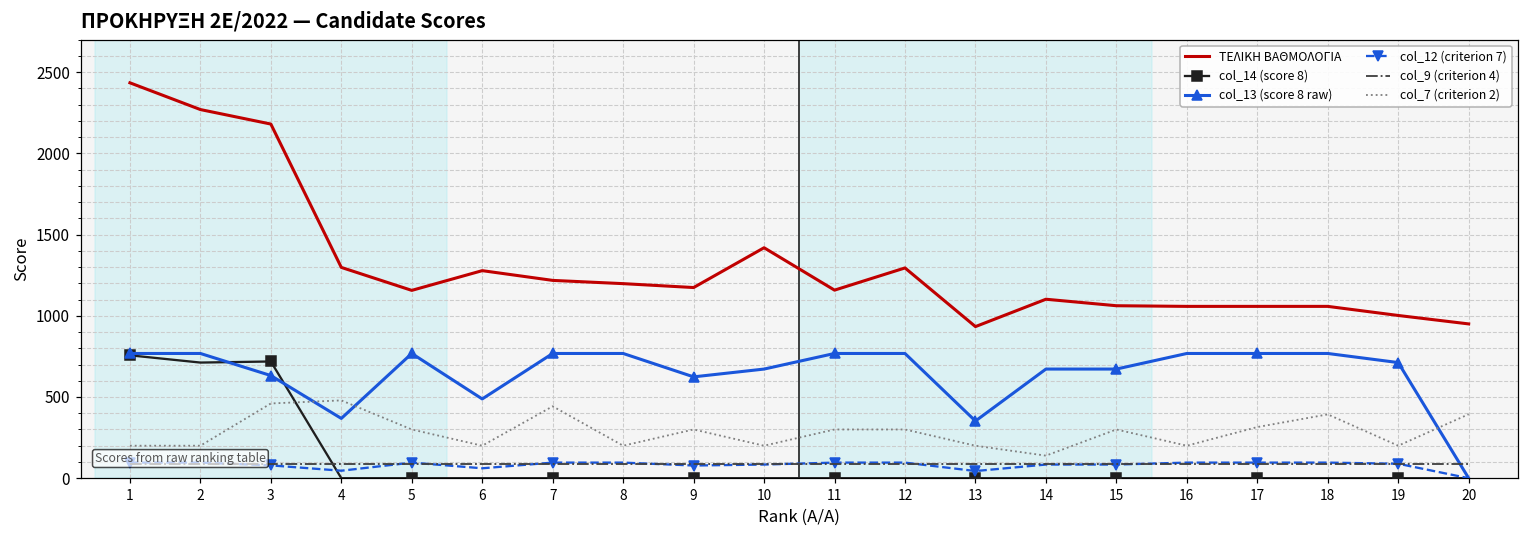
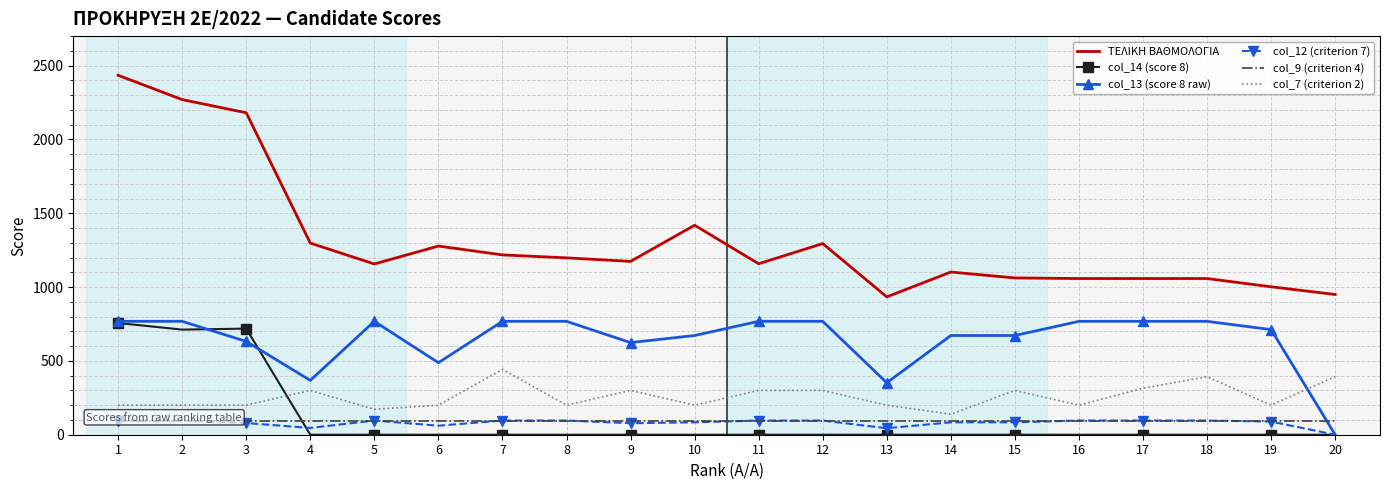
  {
    "ΤΕΛΙΚΗ ΒΑΘΜΟΛΟΓΙΑ": {
      "1": 2430,
      "2": 2270,
      "3": 2180,
      "4": 1300,
      "5": 1160,
      "6": 1280,
      "7": 1220,
      "8": 1200,
      "9": 1170,
      "10": 1420,
      "11": 1160,
      "12": 1290,
      "13": 930,
      "14": 1100,
      "15": 1060,
      "16": 1060,
      "17": 1060,
      "18": 1060,
      "19": 1000,
      "20": 950
    },
    "col_7 (criterion 2)": {
      "1": 200,
      "2": 200,
-     "3": 460,
-     "4": 480,
-     "5": 300,
+     "3": 200,
+     "4": 300,
+     "5": 170,
      "6": 200,
      "7": 440,
      "8": 200,
      "9": 300,
      "10": 200,
      "11": 300,
      "12": 300,
      "13": 200,
      "14": 140,
      "15": 300,
      "16": 200,
      "17": 310,
      "18": 390,
      "19": 200,
      "20": 390
    }
  }
